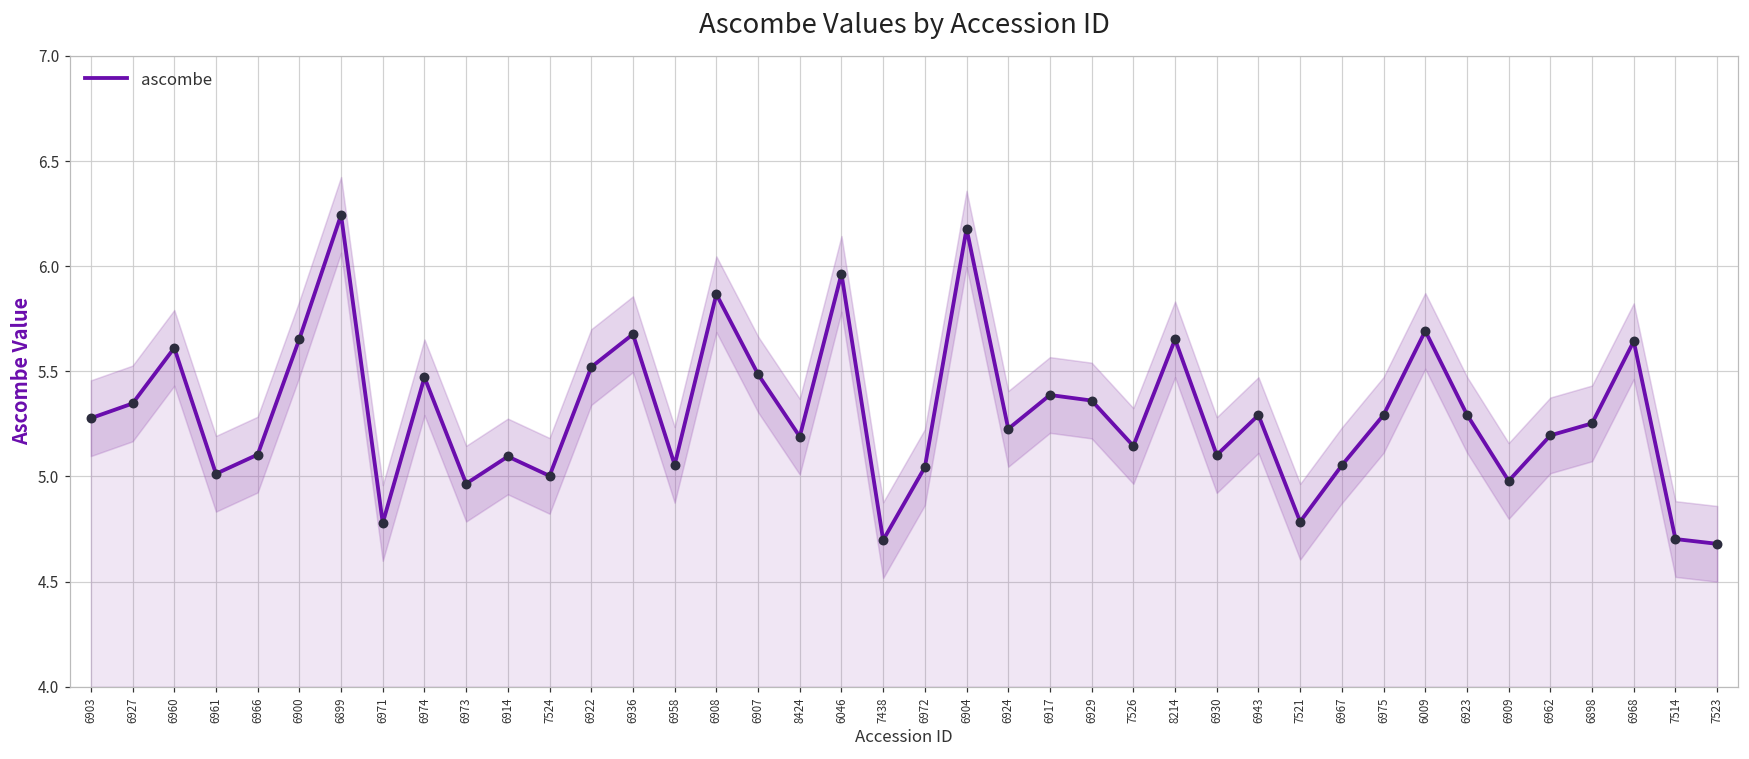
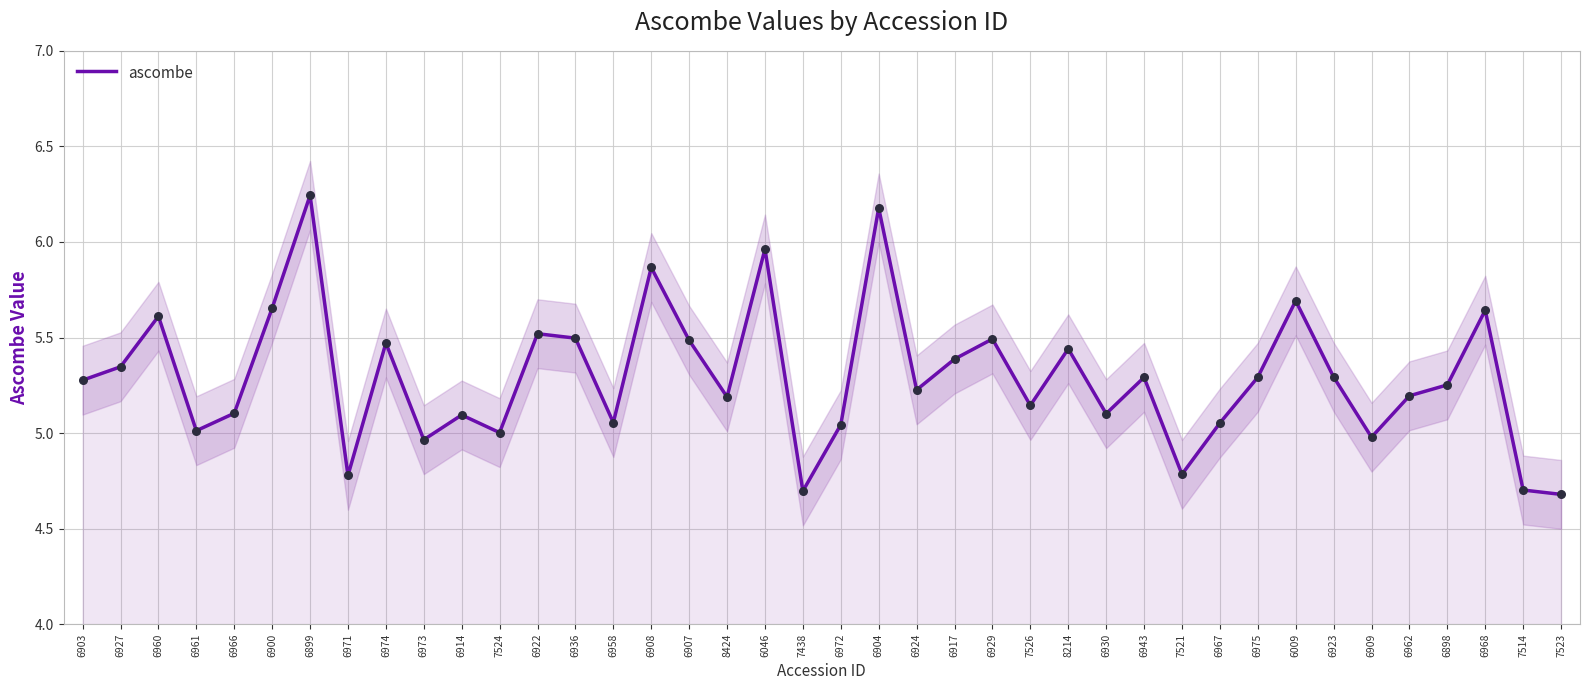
  {
    "ascombe": {
      "6903": 5.28,
      "6927": 5.35,
      "6960": 5.61,
      "6961": 5.01,
      "6966": 5.10,
      "6900": 5.65,
      "6899": 6.24,
      "6971": 4.78,
      "6974": 5.47,
      "6973": 4.97,
      "6914": 5.09,
      "7524": 5.00,
      "6922": 5.52,
-     "6936": 5.68,
+     "6936": 5.50,
      "6958": 5.06,
      "6908": 5.87,
      "6907": 5.49,
      "8424": 5.19,
      "6046": 5.96,
      "7438": 4.70,
      "6972": 5.04,
      "6904": 6.18,
      "6924": 5.23,
      "6917": 5.39,
-     "6929": 5.36,
+     "6929": 5.49,
      "7526": 5.14,
-     "8214": 5.65,
+     "8214": 5.44,
      "6930": 5.10,
      "6943": 5.29,
      "7521": 4.78,
      "6967": 5.05,
      "6975": 5.29,
      "6009": 5.69,
      "6923": 5.29,
      "6909": 4.98,
      "6962": 5.20,
      "6898": 5.25,
      "6968": 5.64,
      "7514": 4.70,
      "7523": 4.68
    }
  }
